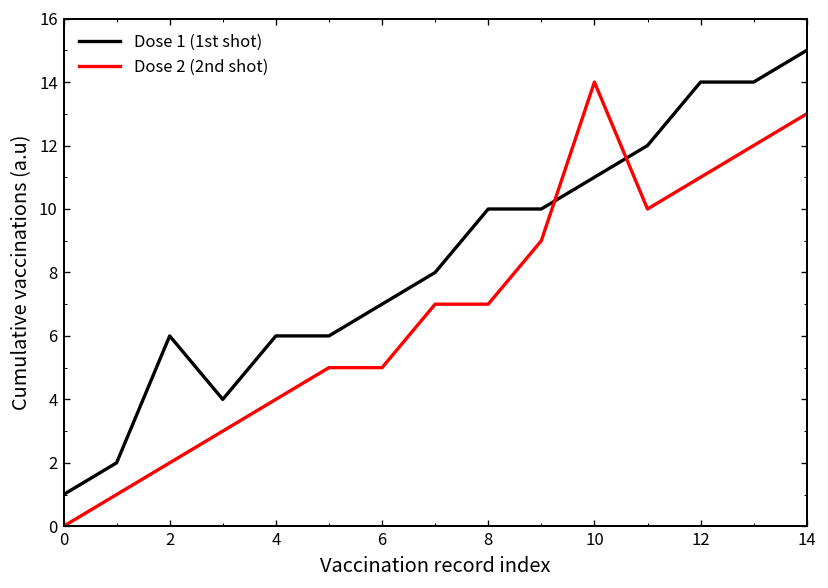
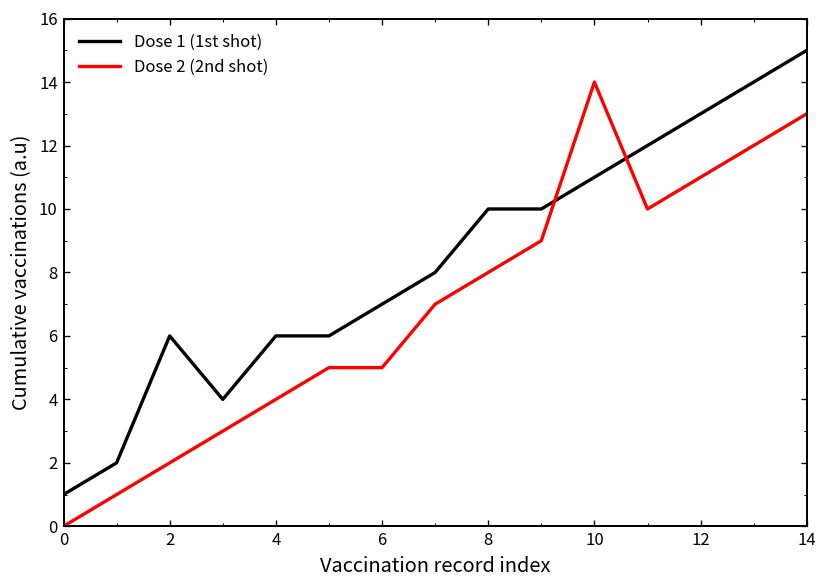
  {
    "Dose 1 (1st shot)": {
      "0": 1,
      "2": 6,
      "4": 6,
      "6": 7,
      "8": 10,
      "10": 11,
-     "12": 14,
+     "12": 13,
      "14": 15
    },
    "Dose 2 (2nd shot)": {
      "0": 0,
      "2": 2,
      "4": 4,
      "6": 5,
-     "8": 7,
+     "8": 8,
      "10": 14,
      "12": 11,
      "14": 13
    }
  }
